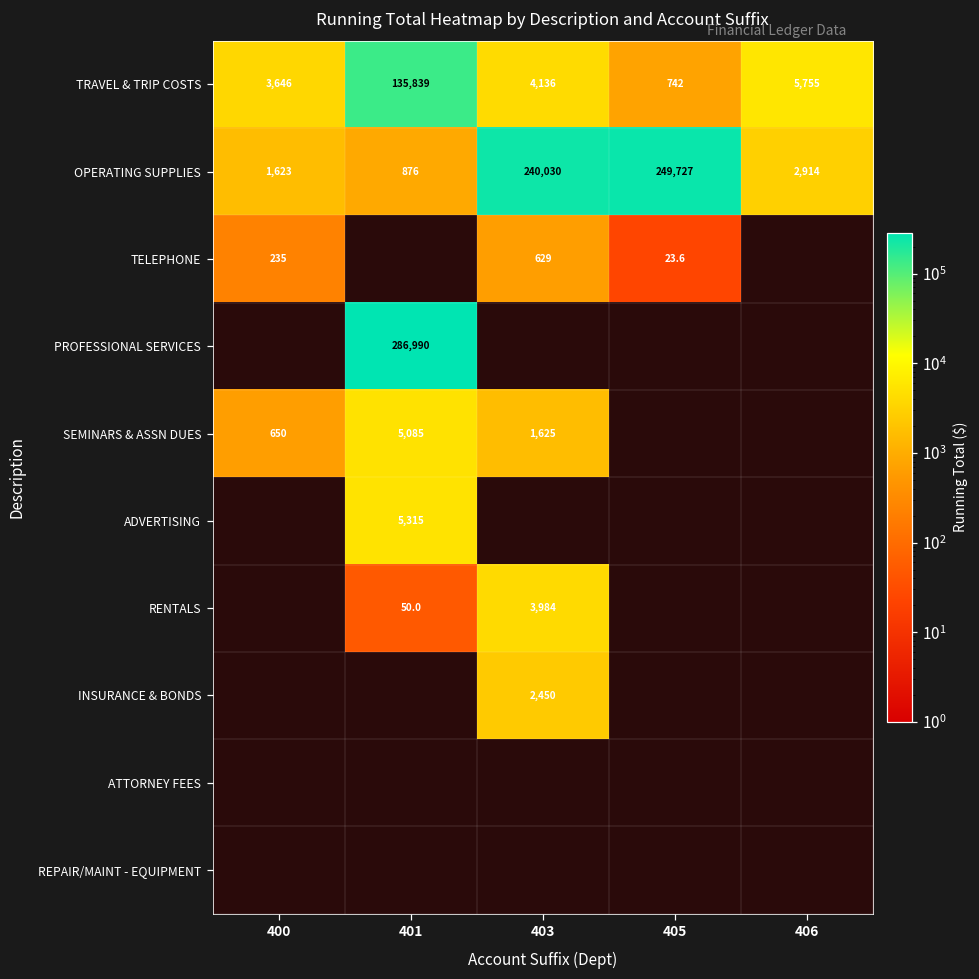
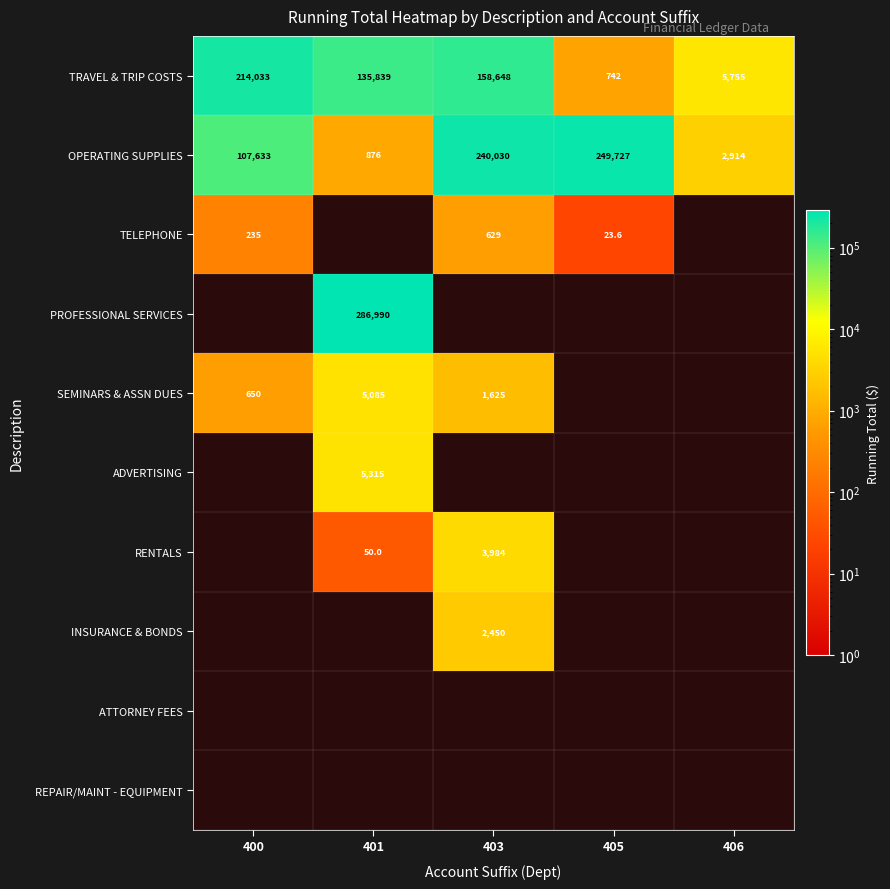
  {
    "TRAVEL & TRIP COSTS": {
-     "400": "3,646",
+     "400": "214,033",
      "401": "135,839",
-     "403": "4,136",
+     "403": "158,648",
      "405": "742",
      "406": "5,755"
    },
    "OPERATING SUPPLIES": {
-     "400": "1,623",
+     "400": "107,633",
      "401": "876",
      "403": "240,030",
      "405": "249,727",
      "406": "2,914"
    },
    "TELEPHONE": {
      "400": "235",
      "403": "629",
      "405": "23.6"
    },
    "PROFESSIONAL SERVICES": {
      "401": "286,990"
    },
    "SEMINARS & ASSN DUES": {
      "400": "650",
      "401": "5,085",
      "403": "1,625"
    },
    "ADVERTISING": {
      "401": "5,315"
    },
    "RENTALS": {
      "401": "50.0",
      "403": "3,984"
    },
    "INSURANCE & BONDS": {
      "403": "2,450"
    }
  }
